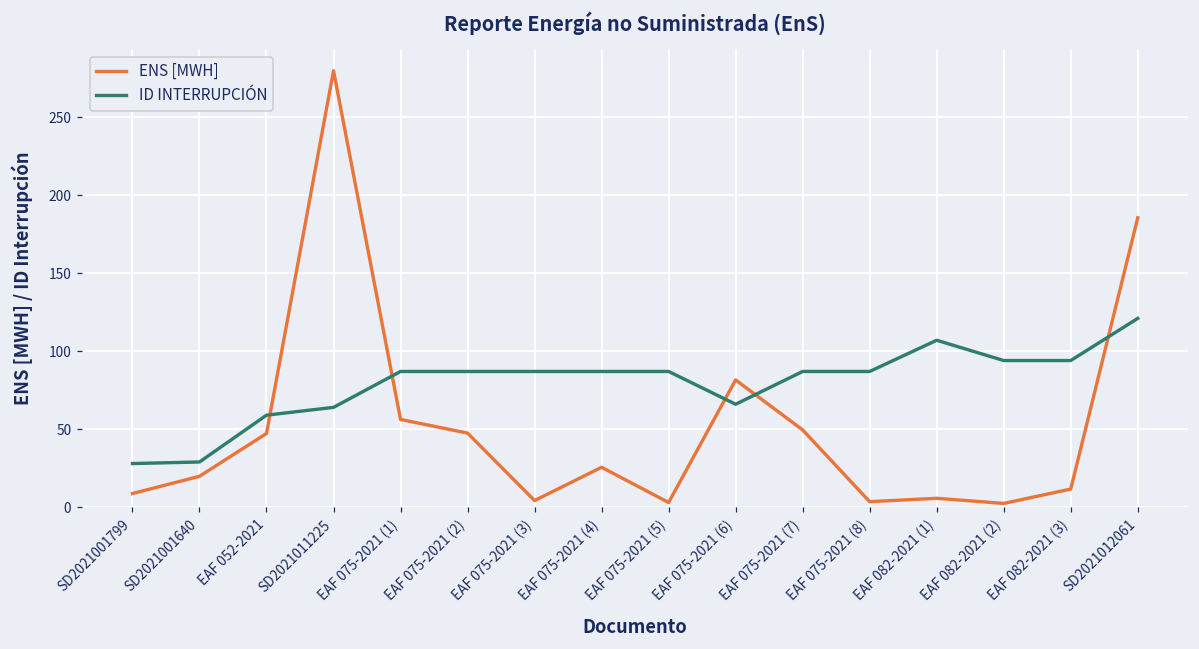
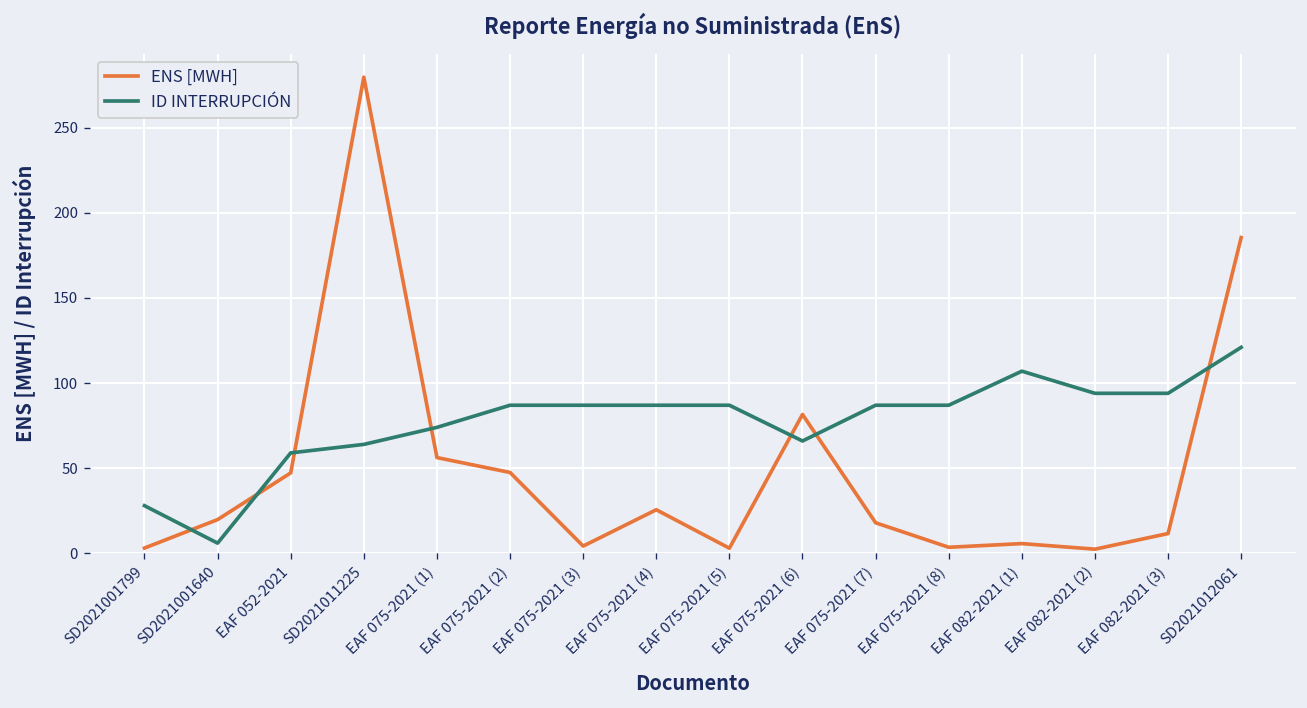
  {
    "ENS [MWH]": {
-     "SD2021001799": 9,
+     "SD2021001799": 3,
      "SD2021001640": 20,
      "EAF 052-2021": 47,
      "SD2021011225": 280,
      "EAF 075-2021 (1)": 56,
      "EAF 075-2021 (2)": 48,
      "EAF 075-2021 (3)": 4,
      "EAF 075-2021 (4)": 26,
      "EAF 075-2021 (5)": 3,
      "EAF 075-2021 (6)": 82,
-     "EAF 075-2021 (7)": 50,
+     "EAF 075-2021 (7)": 18,
      "EAF 075-2021 (8)": 4,
      "EAF 082-2021 (1)": 6,
      "EAF 082-2021 (2)": 2,
      "EAF 082-2021 (3)": 12,
      "SD2021012061": 185
    },
    "ID INTERRUPCIÓN": {
      "SD2021001799": 28,
-     "SD2021001640": 29,
+     "SD2021001640": 6,
      "EAF 052-2021": 59,
      "SD2021011225": 64,
-     "EAF 075-2021 (1)": 87,
+     "EAF 075-2021 (1)": 74,
      "EAF 075-2021 (2)": 87,
      "EAF 075-2021 (3)": 87,
      "EAF 075-2021 (4)": 87,
      "EAF 075-2021 (5)": 87,
      "EAF 075-2021 (6)": 66,
      "EAF 075-2021 (7)": 87,
      "EAF 075-2021 (8)": 87,
      "EAF 082-2021 (1)": 107,
      "EAF 082-2021 (2)": 94,
      "EAF 082-2021 (3)": 94,
      "SD2021012061": 121
    }
  }
